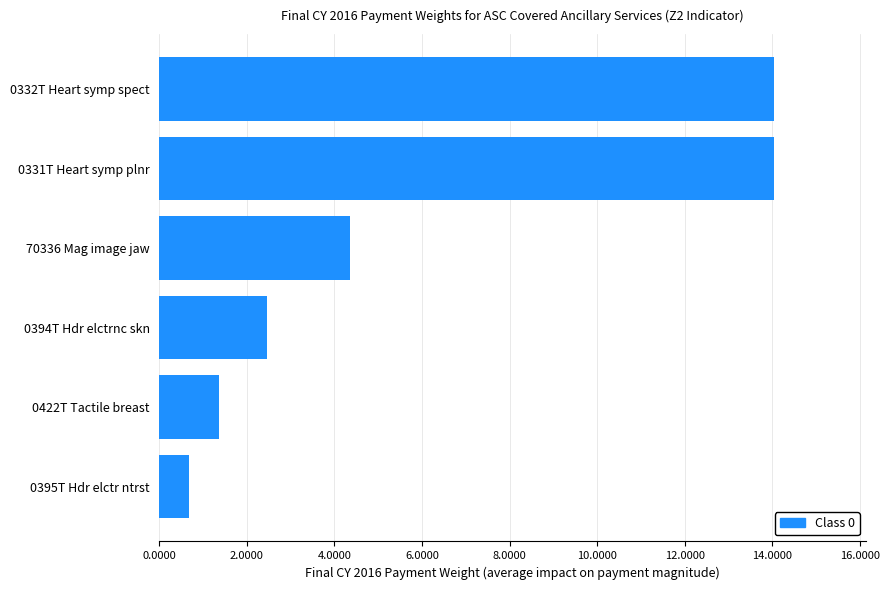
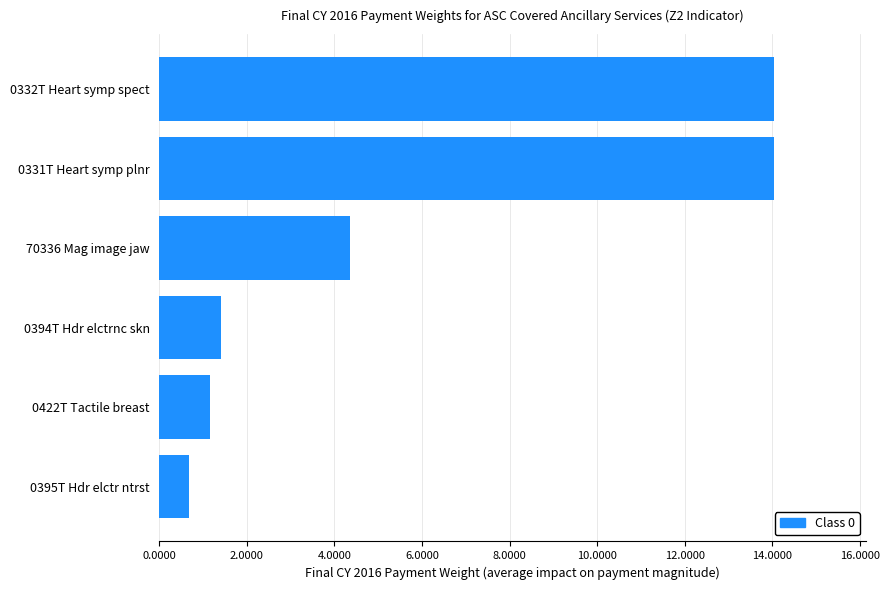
  {
    "0332T Heart symp spect": 14.0,
    "0331T Heart symp plnr": 14.0,
    "70336 Mag image jaw": 4.3,
-   "0394T Hdr elctrnc skn": 2.5,
-   "0422T Tactile breast": 1.4,
+   "0394T Hdr elctrnc skn": 1.4,
+   "0422T Tactile breast": 1.2,
    "0395T Hdr elctr ntrst": 0.7
  }
